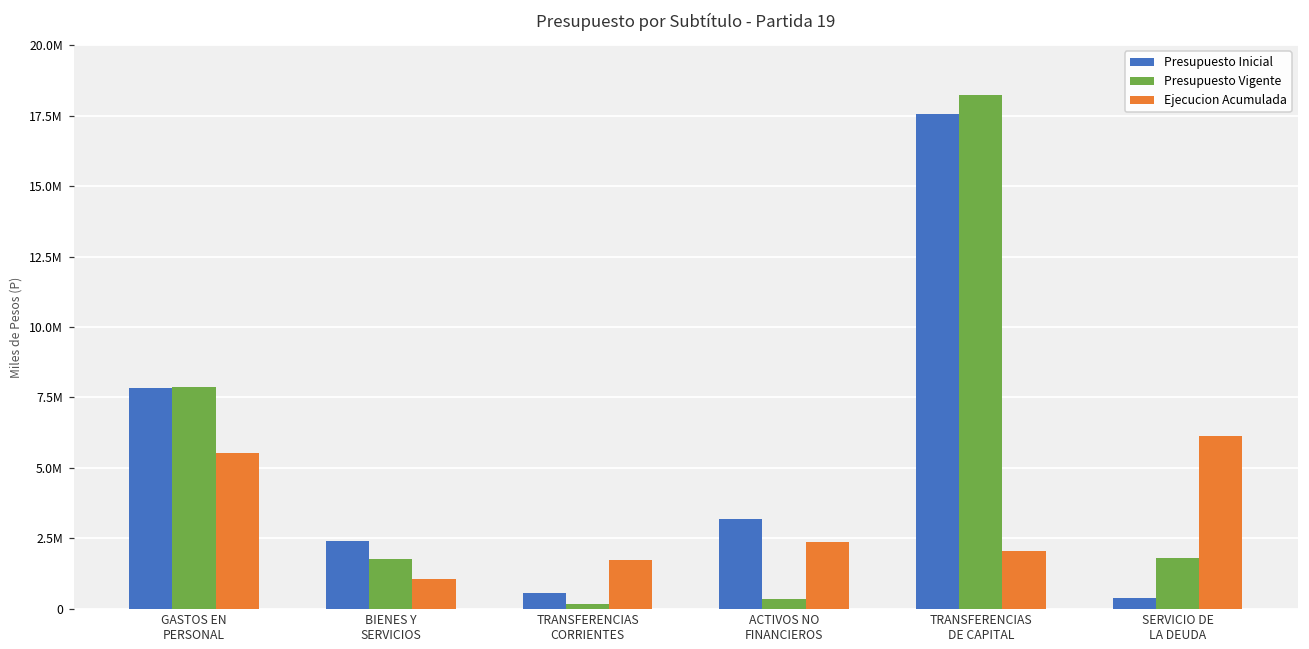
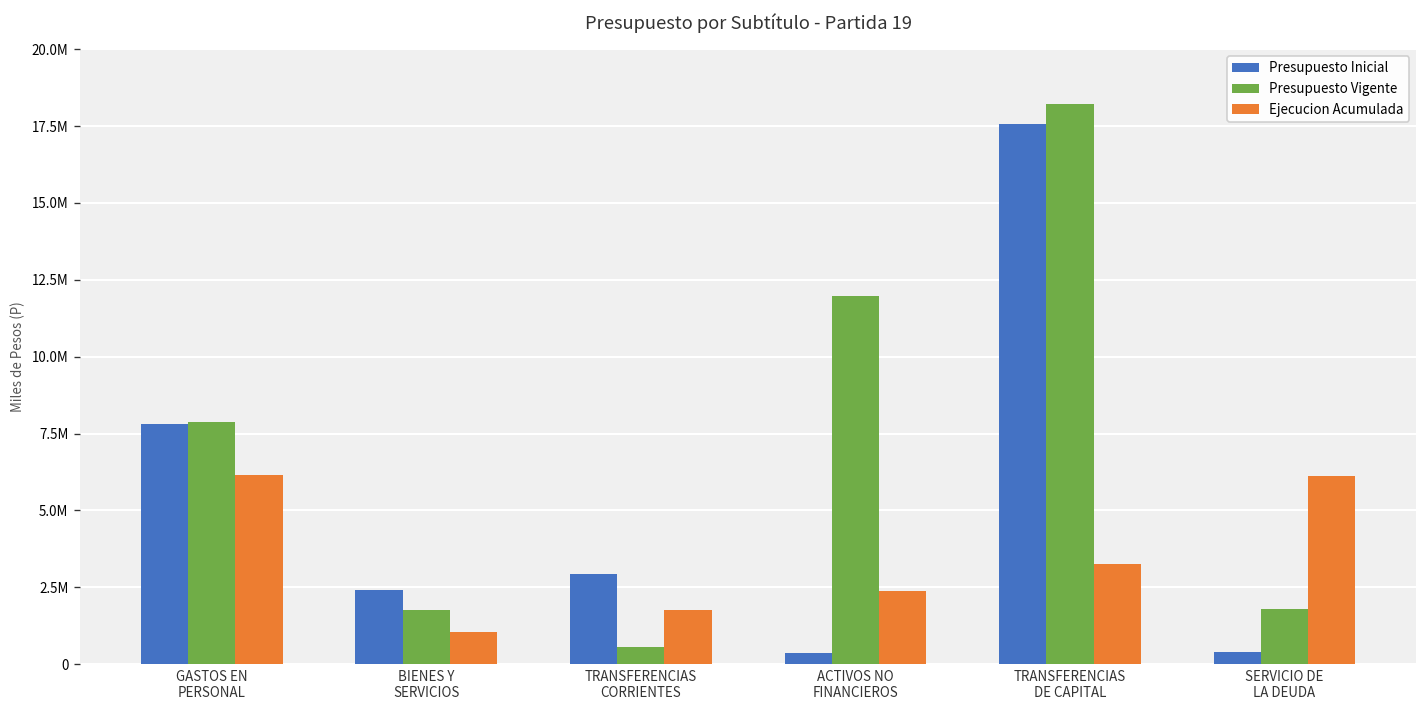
  {
    "Presupuesto Inicial": {
      "GASTOS EN PERSONAL": 7800000,
      "BIENES Y SERVICIOS": 2400000,
-     "TRANSFERENCIAS CORRIENTES": 600000,
-     "ACTIVOS NO FINANCIEROS": 3200000,
+     "TRANSFERENCIAS CORRIENTES": 2900000,
+     "ACTIVOS NO FINANCIEROS": 400000,
      "TRANSFERENCIAS DE CAPITAL": 17600000,
      "SERVICIO DE LA DEUDA": 400000
    },
    "Presupuesto Vigente": {
      "GASTOS EN PERSONAL": 7900000,
      "BIENES Y SERVICIOS": 1800000,
-     "TRANSFERENCIAS CORRIENTES": 200000,
-     "ACTIVOS NO FINANCIEROS": 400000,
+     "TRANSFERENCIAS CORRIENTES": 600000,
+     "ACTIVOS NO FINANCIEROS": 12000000,
      "TRANSFERENCIAS DE CAPITAL": 18200000,
      "SERVICIO DE LA DEUDA": 1800000
    },
    "Ejecucion Acumulada": {
-     "GASTOS EN PERSONAL": 5500000,
+     "GASTOS EN PERSONAL": 6200000,
      "BIENES Y SERVICIOS": 1000000,
      "TRANSFERENCIAS CORRIENTES": 1700000,
      "ACTIVOS NO FINANCIEROS": 2400000,
-     "TRANSFERENCIAS DE CAPITAL": 2100000,
+     "TRANSFERENCIAS DE CAPITAL": 3300000,
      "SERVICIO DE LA DEUDA": 6100000
    }
  }
